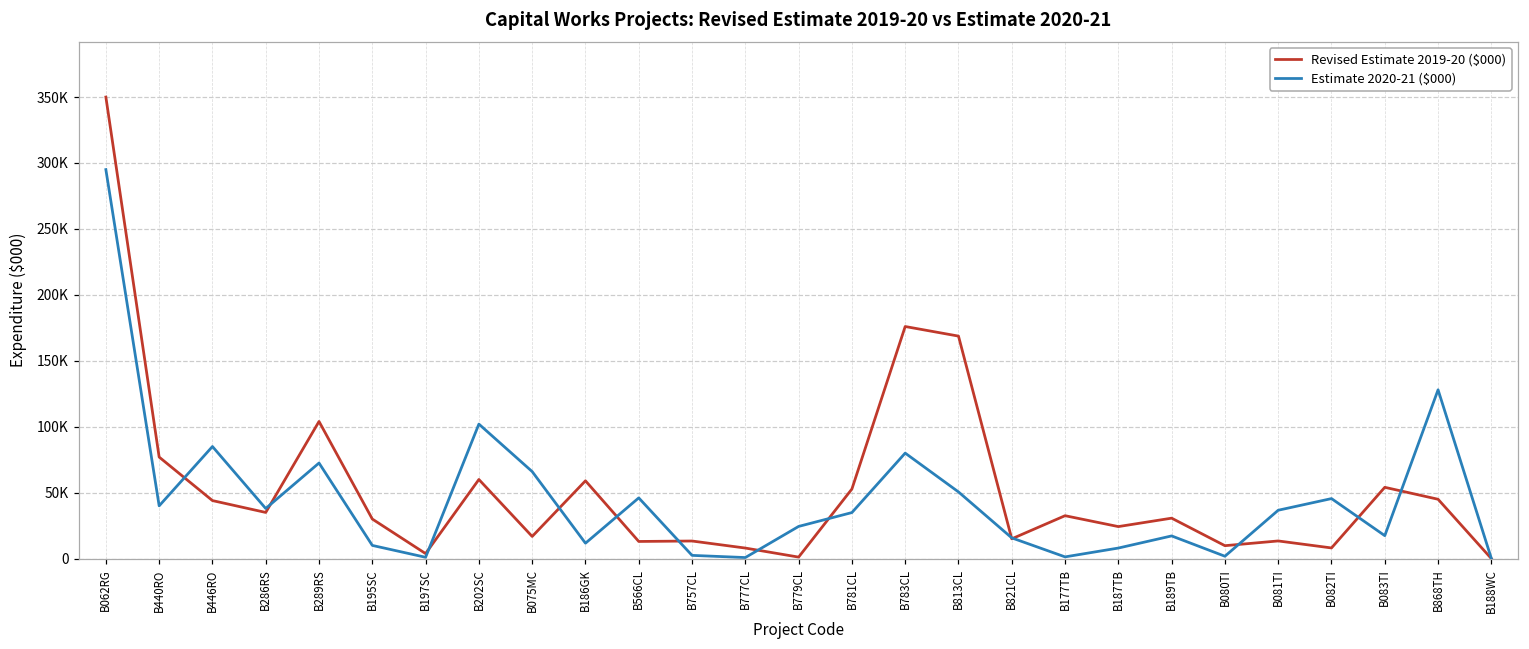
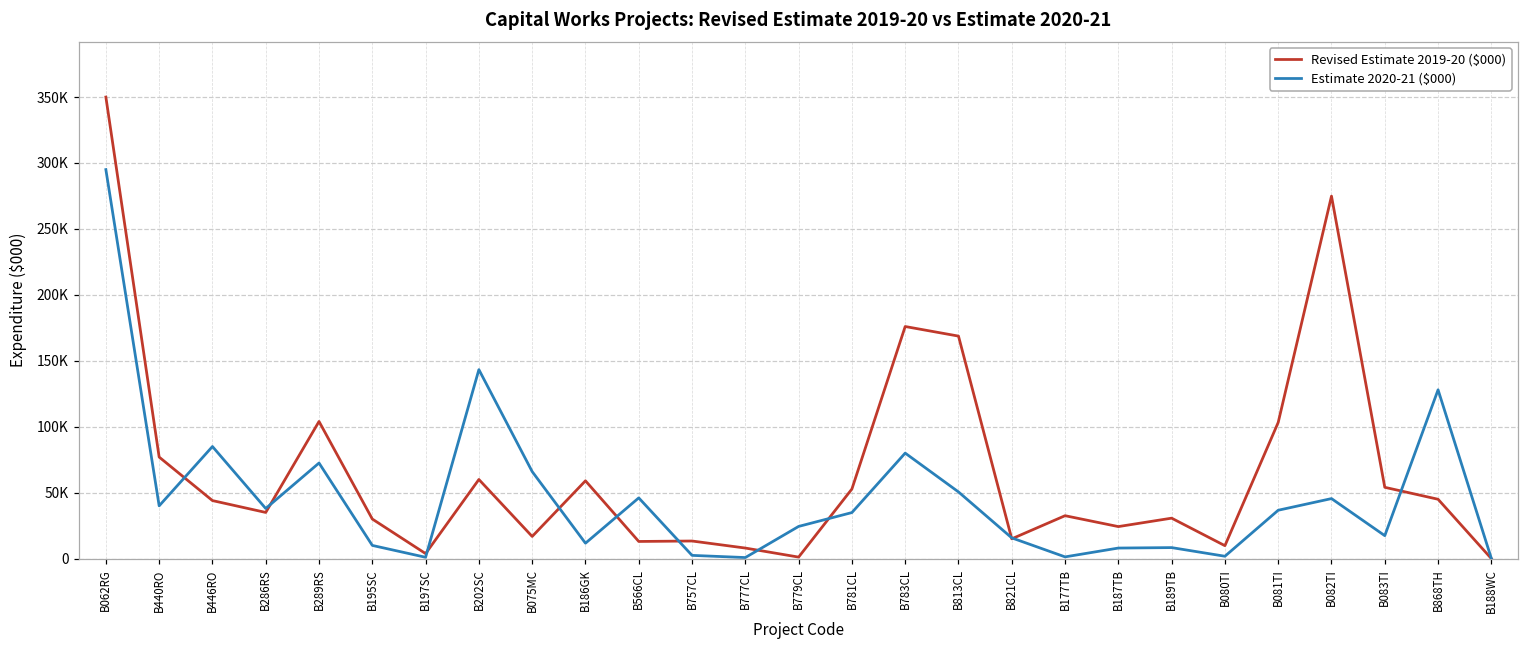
  {
    "Revised Estimate 2019-20 ($000)": {
      "B062RG": 350000,
      "B440RO": 77000,
      "B446RO": 44000,
      "B286RS": 35000,
      "B289RS": 104000,
      "B195SC": 30000,
      "B197SC": 4000,
      "B202SC": 60000,
      "B075MC": 17000,
      "B186GK": 59000,
      "B566CL": 13000,
      "B757CL": 13000,
      "B777CL": 8000,
      "B779CL": 1000,
      "B781CL": 53000,
      "B783CL": 176000,
      "B813CL": 169000,
      "B177TB": 33000,
      "B187TB": 24000,
      "B189TB": 31000,
      "B080TI": 10000,
-     "B081TI": 13000,
-     "B082TI": 8000,
+     "B081TI": 103000,
+     "B082TI": 275000,
      "B083TI": 54000,
      "B868TH": 45000
    },
    "Estimate 2020-21 ($000)": {
      "B062RG": 295000,
      "B440RO": 40000,
      "B446RO": 85000,
      "B286RS": 38000,
      "B289RS": 72000,
      "B195SC": 10000,
      "B197SC": 1000,
-     "B202SC": 102000,
+     "B202SC": 143000,
      "B075MC": 66000,
      "B186GK": 12000,
      "B566CL": 46000,
      "B757CL": 2000,
      "B777CL": 1000,
      "B779CL": 24000,
      "B781CL": 35000,
      "B783CL": 80000,
      "B813CL": 51000,
      "B177TB": 1000,
      "B187TB": 8000,
-     "B189TB": 17000,
+     "B189TB": 8000,
      "B080TI": 2000,
      "B081TI": 37000,
      "B082TI": 46000,
      "B083TI": 17000,
      "B868TH": 128000
    }
  }
